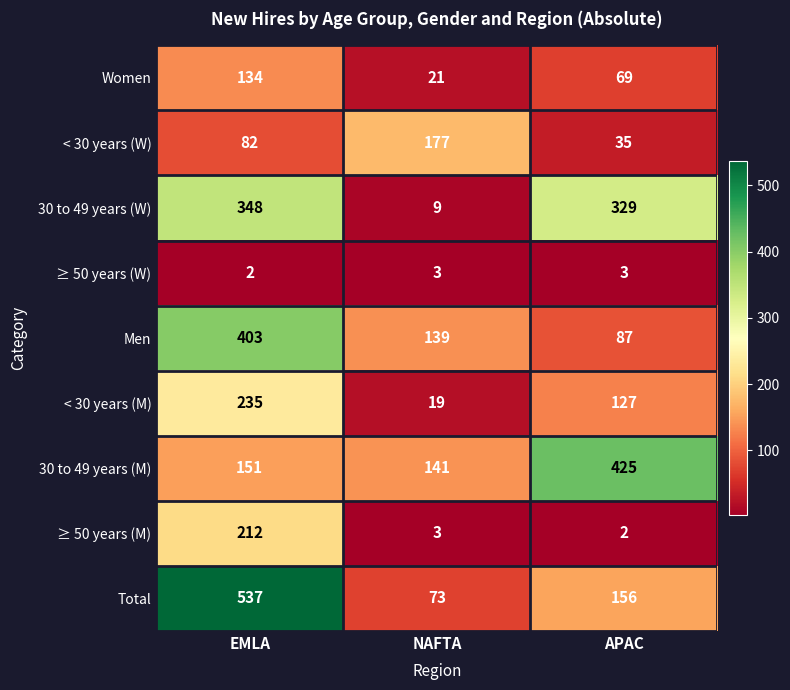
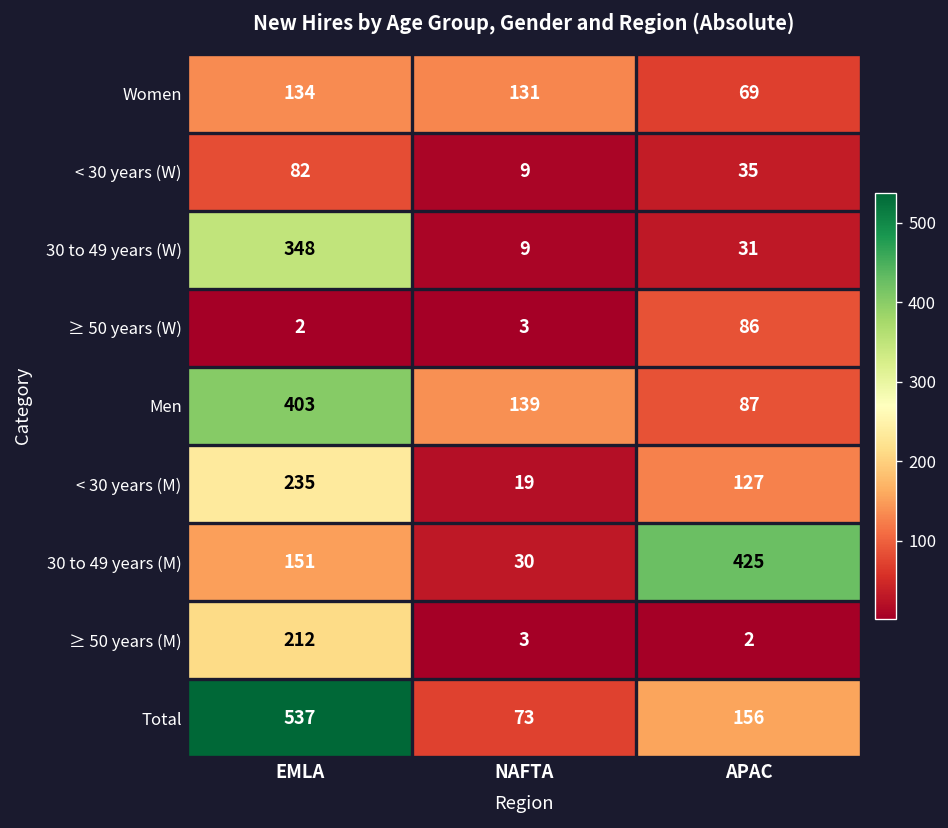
  {
    "Women": {
      "EMLA": 134,
-     "NAFTA": 21,
+     "NAFTA": 131,
      "APAC": 69
    },
    "< 30 years (W)": {
      "EMLA": 82,
-     "NAFTA": 177,
+     "NAFTA": 9,
      "APAC": 35
    },
    "30 to 49 years (W)": {
      "EMLA": 348,
      "NAFTA": 9,
-     "APAC": 329
+     "APAC": 31
    },
    "≥ 50 years (W)": {
      "EMLA": 2,
      "NAFTA": 3,
-     "APAC": 3
+     "APAC": 86
    },
    "Men": {
      "EMLA": 403,
      "NAFTA": 139,
      "APAC": 87
    },
    "< 30 years (M)": {
      "EMLA": 235,
      "NAFTA": 19,
      "APAC": 127
    },
    "30 to 49 years (M)": {
      "EMLA": 151,
-     "NAFTA": 141,
+     "NAFTA": 30,
      "APAC": 425
    },
    "≥ 50 years (M)": {
      "EMLA": 212,
      "NAFTA": 3,
      "APAC": 2
    },
    "Total": {
      "EMLA": 537,
      "NAFTA": 73,
      "APAC": 156
    }
  }
